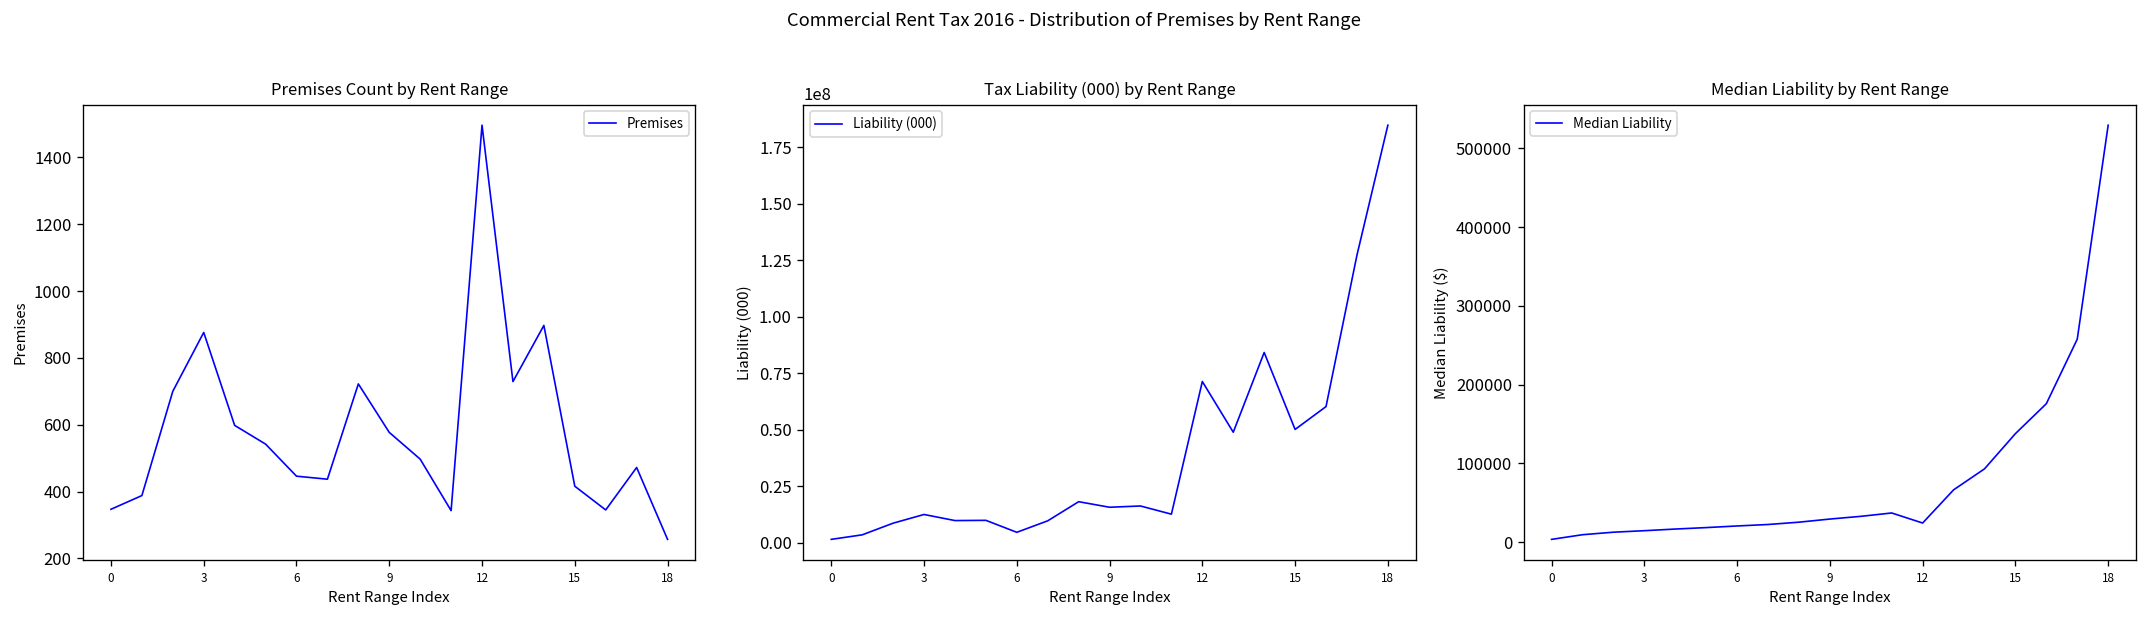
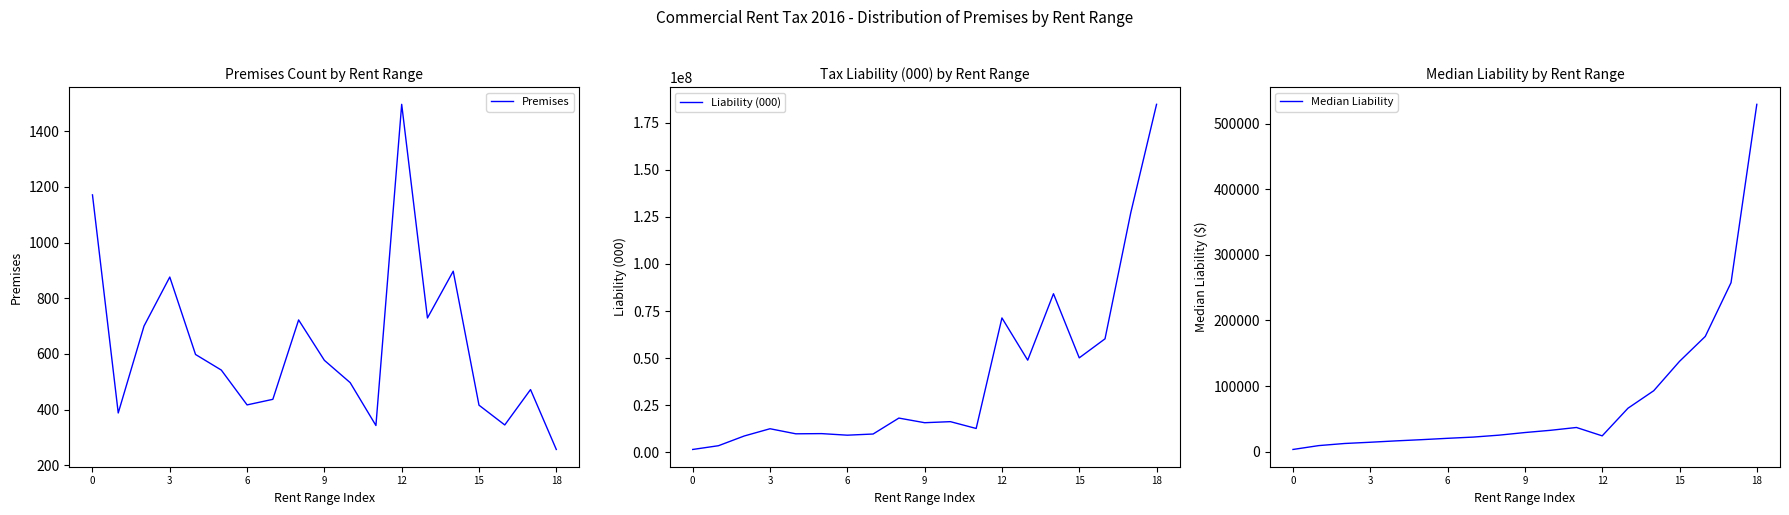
  {
    "Premises Count by Rent Range": {
-     "0": 350,
+     "0": 1170,
      "3": 880,
-     "6": 450,
+     "6": 420,
      "9": 580,
      "12": 1500,
      "15": 420,
      "18": 260
    },
    "Tax Liability (000) by Rent Range": {
      "0": 2000000,
      "3": 13000000,
-     "6": 5000000,
+     "6": 9000000,
      "9": 16000000,
      "12": 71000000,
      "15": 50000000,
      "18": 185000000
    },
    "Median Liability by Rent Range": {
      "0": 0,
      "3": 10000,
      "6": 20000,
      "9": 30000,
      "12": 20000,
      "15": 140000,
      "18": 530000
    }
  }
